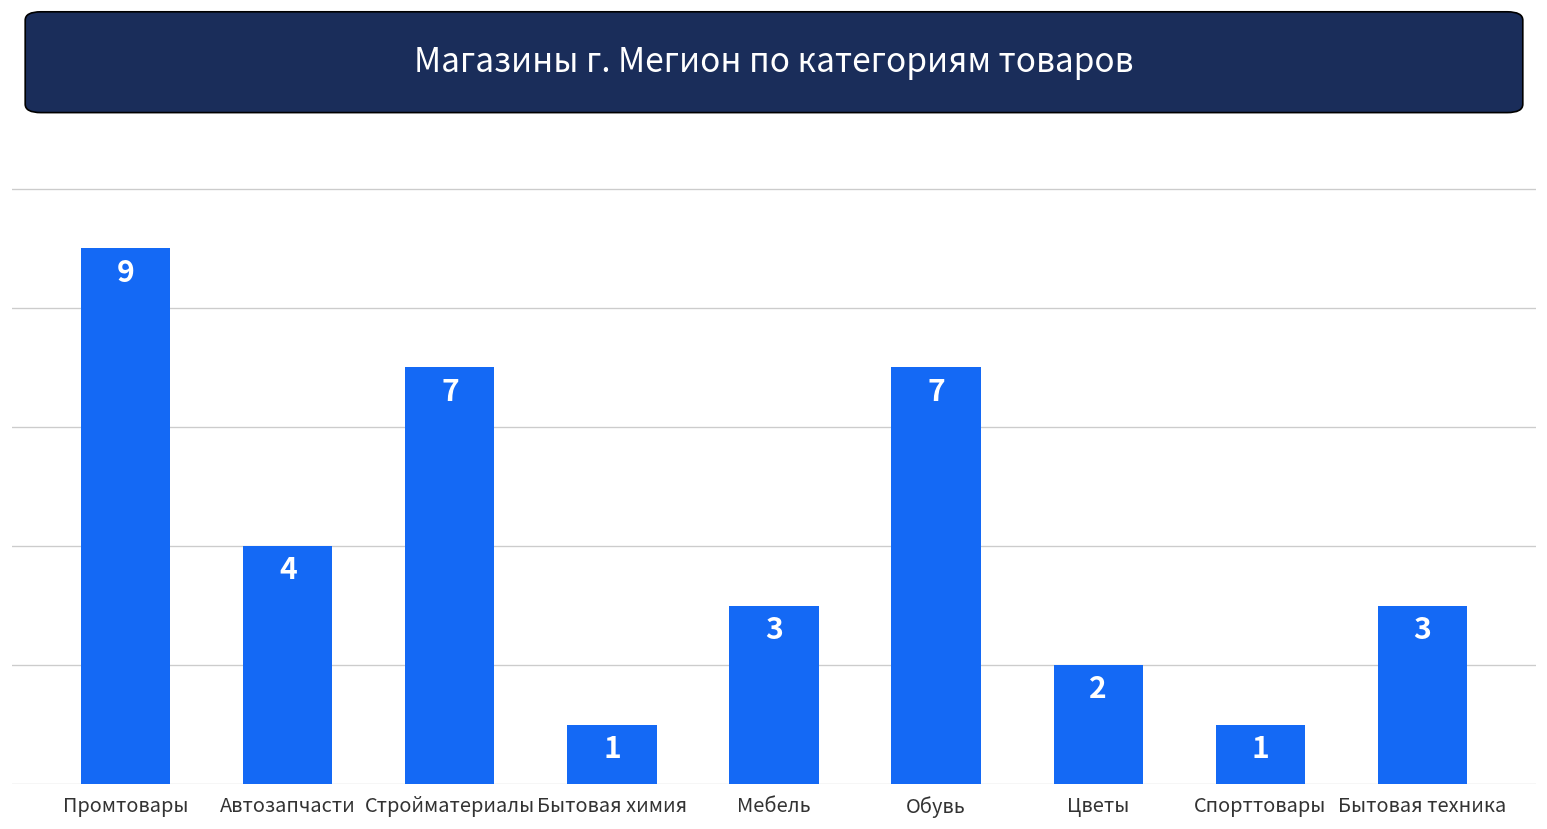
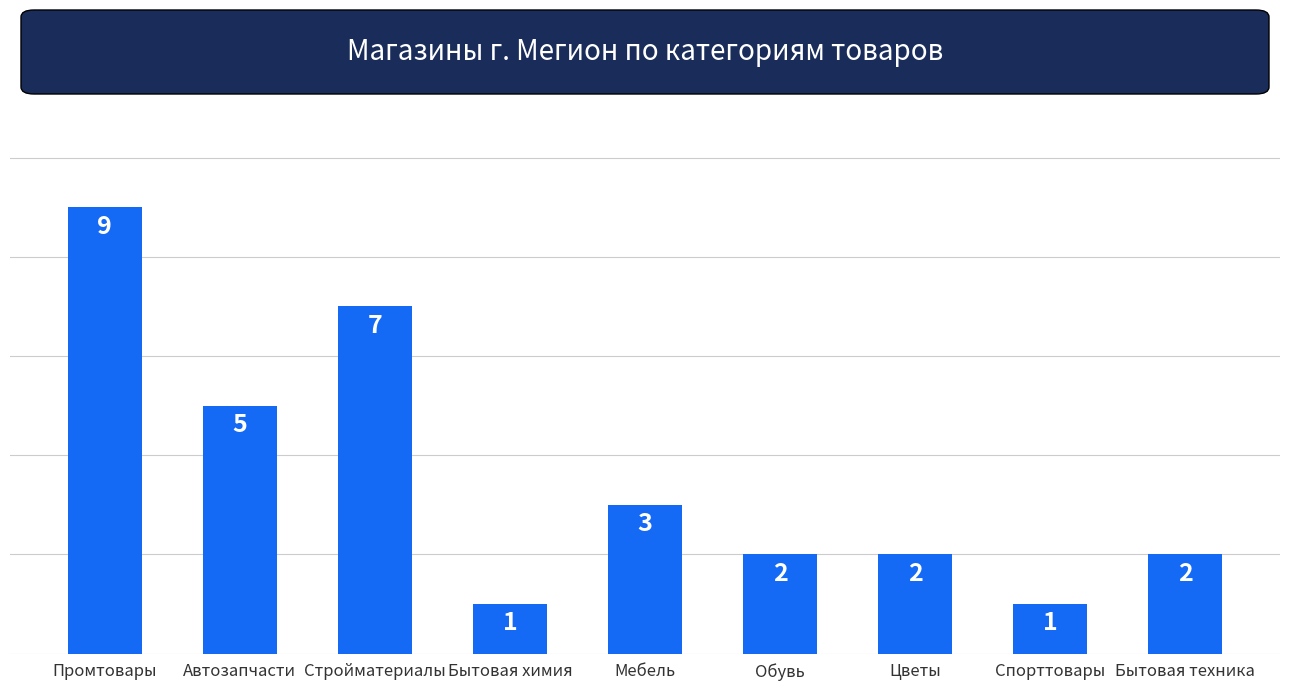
  {
    "Промтовары": 9,
-   "Автозапчасти": 4,
+   "Автозапчасти": 5,
    "Стройматериалы": 7,
    "Бытовая химия": 1,
    "Мебель": 3,
-   "Обувь": 7,
+   "Обувь": 2,
    "Цветы": 2,
    "Спорттовары": 1,
-   "Бытовая техника": 3
+   "Бытовая техника": 2
  }
